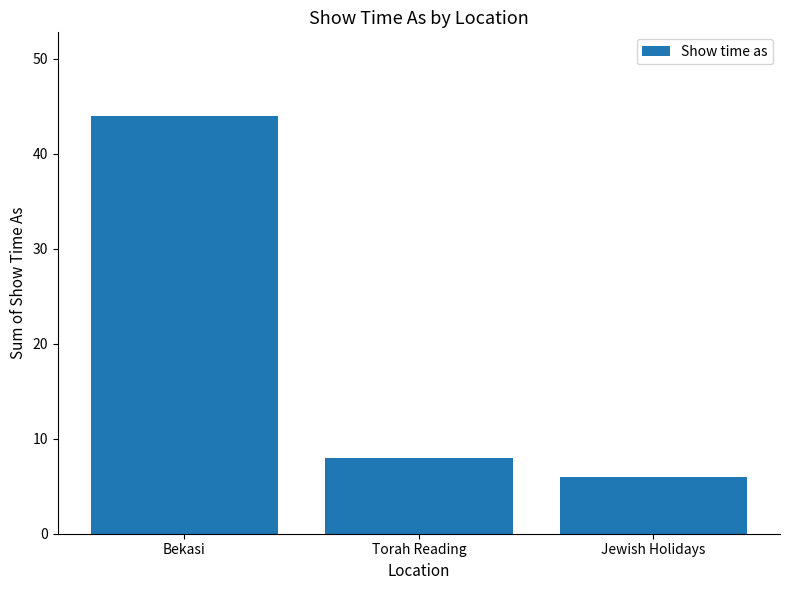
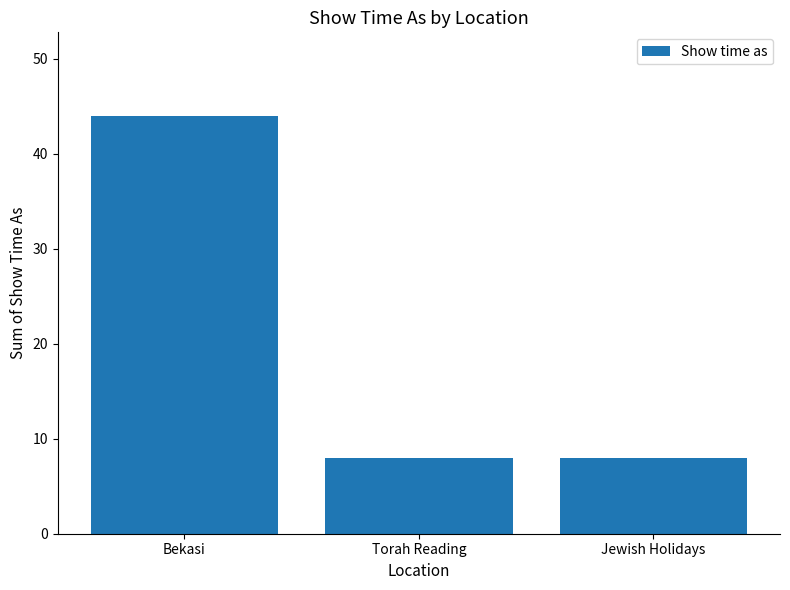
  {
    "Bekasi": 44,
    "Torah Reading": 8,
-   "Jewish Holidays": 6
+   "Jewish Holidays": 8
  }
